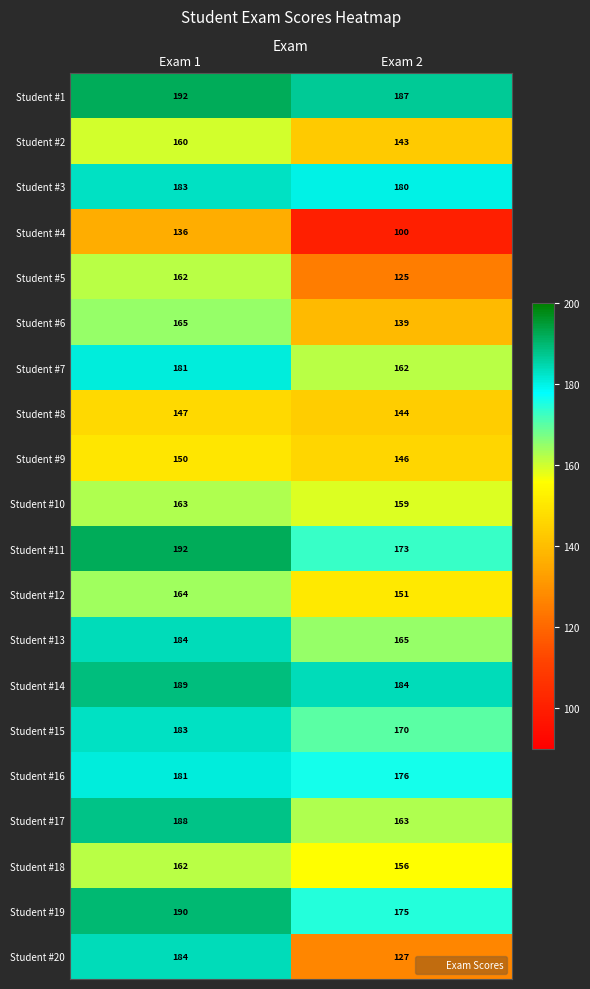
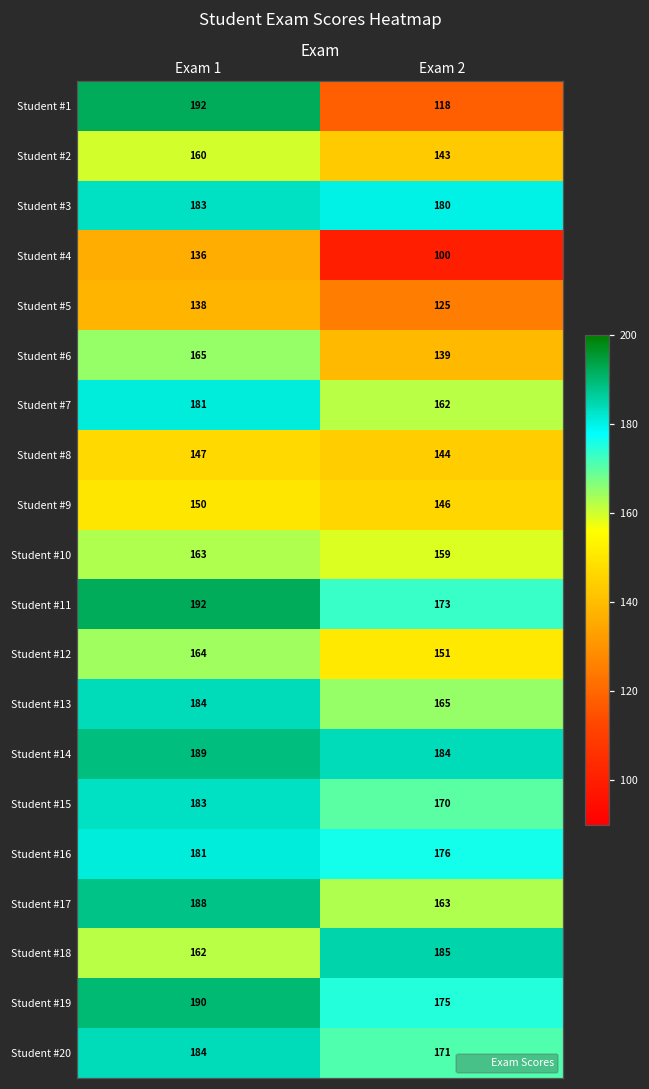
  {
    "Student #1": {
      "Exam 1": 192,
-     "Exam 2": 187
+     "Exam 2": 118
    },
    "Student #2": {
      "Exam 1": 160,
      "Exam 2": 143
    },
    "Student #3": {
      "Exam 1": 183,
      "Exam 2": 180
    },
    "Student #4": {
      "Exam 1": 136,
      "Exam 2": 100
    },
    "Student #5": {
-     "Exam 1": 162,
+     "Exam 1": 138,
      "Exam 2": 125
    },
    "Student #6": {
      "Exam 1": 165,
      "Exam 2": 139
    },
    "Student #7": {
      "Exam 1": 181,
      "Exam 2": 162
    },
    "Student #8": {
      "Exam 1": 147,
      "Exam 2": 144
    },
    "Student #9": {
      "Exam 1": 150,
      "Exam 2": 146
    },
    "Student #10": {
      "Exam 1": 163,
      "Exam 2": 159
    },
    "Student #11": {
      "Exam 1": 192,
      "Exam 2": 173
    },
    "Student #12": {
      "Exam 1": 164,
      "Exam 2": 151
    },
    "Student #13": {
      "Exam 1": 184,
      "Exam 2": 165
    },
    "Student #14": {
      "Exam 1": 189,
      "Exam 2": 184
    },
    "Student #15": {
      "Exam 1": 183,
      "Exam 2": 170
    },
    "Student #16": {
      "Exam 1": 181,
      "Exam 2": 176
    },
    "Student #17": {
      "Exam 1": 188,
      "Exam 2": 163
    },
    "Student #18": {
      "Exam 1": 162,
-     "Exam 2": 156
+     "Exam 2": 185
    },
    "Student #19": {
      "Exam 1": 190,
      "Exam 2": 175
    },
    "Student #20": {
      "Exam 1": 184,
-     "Exam 2": 127
+     "Exam 2": 171
    }
  }
